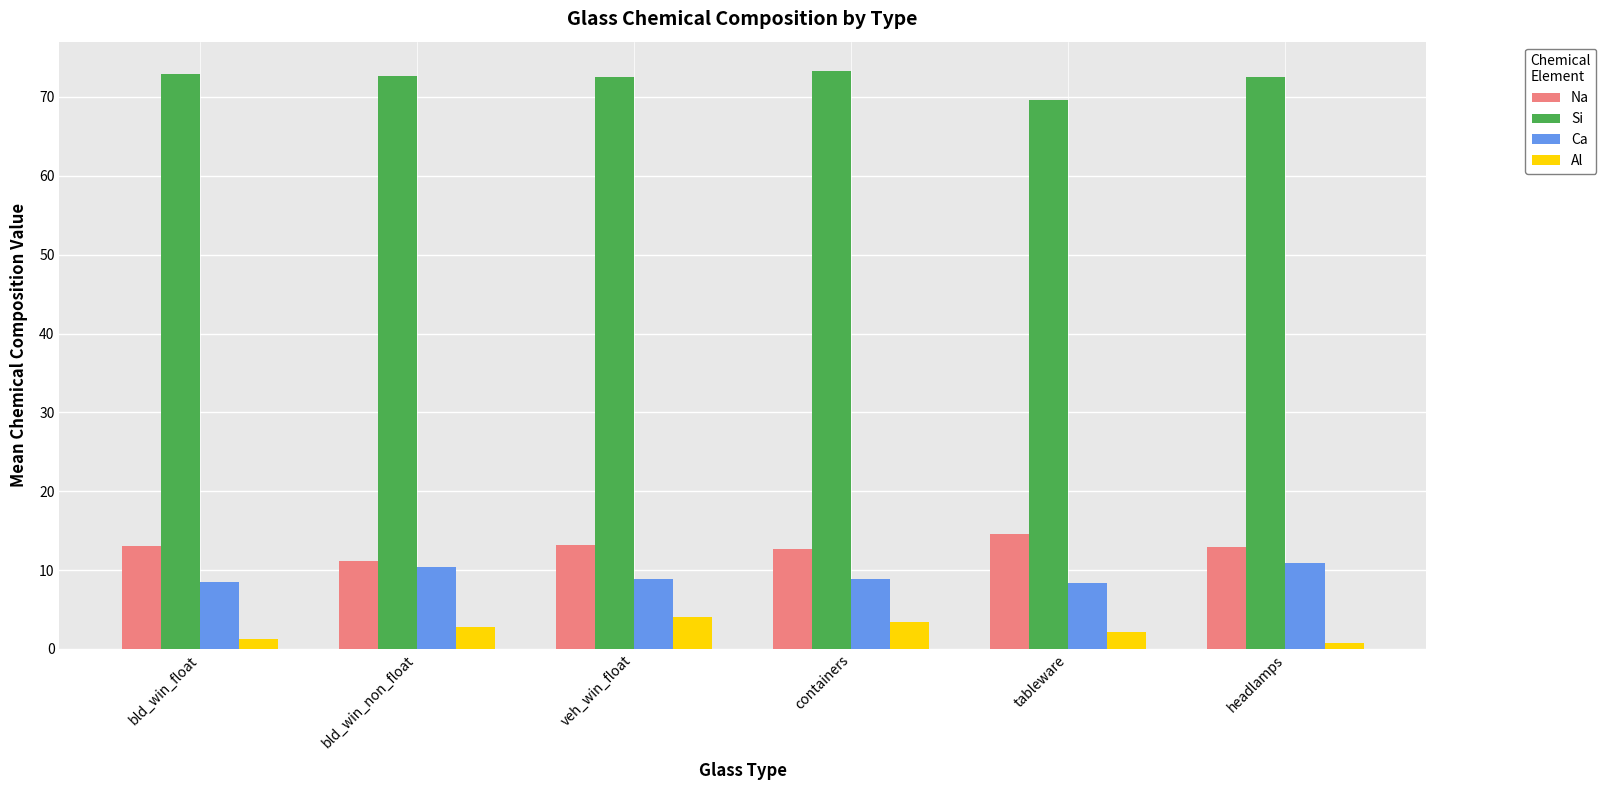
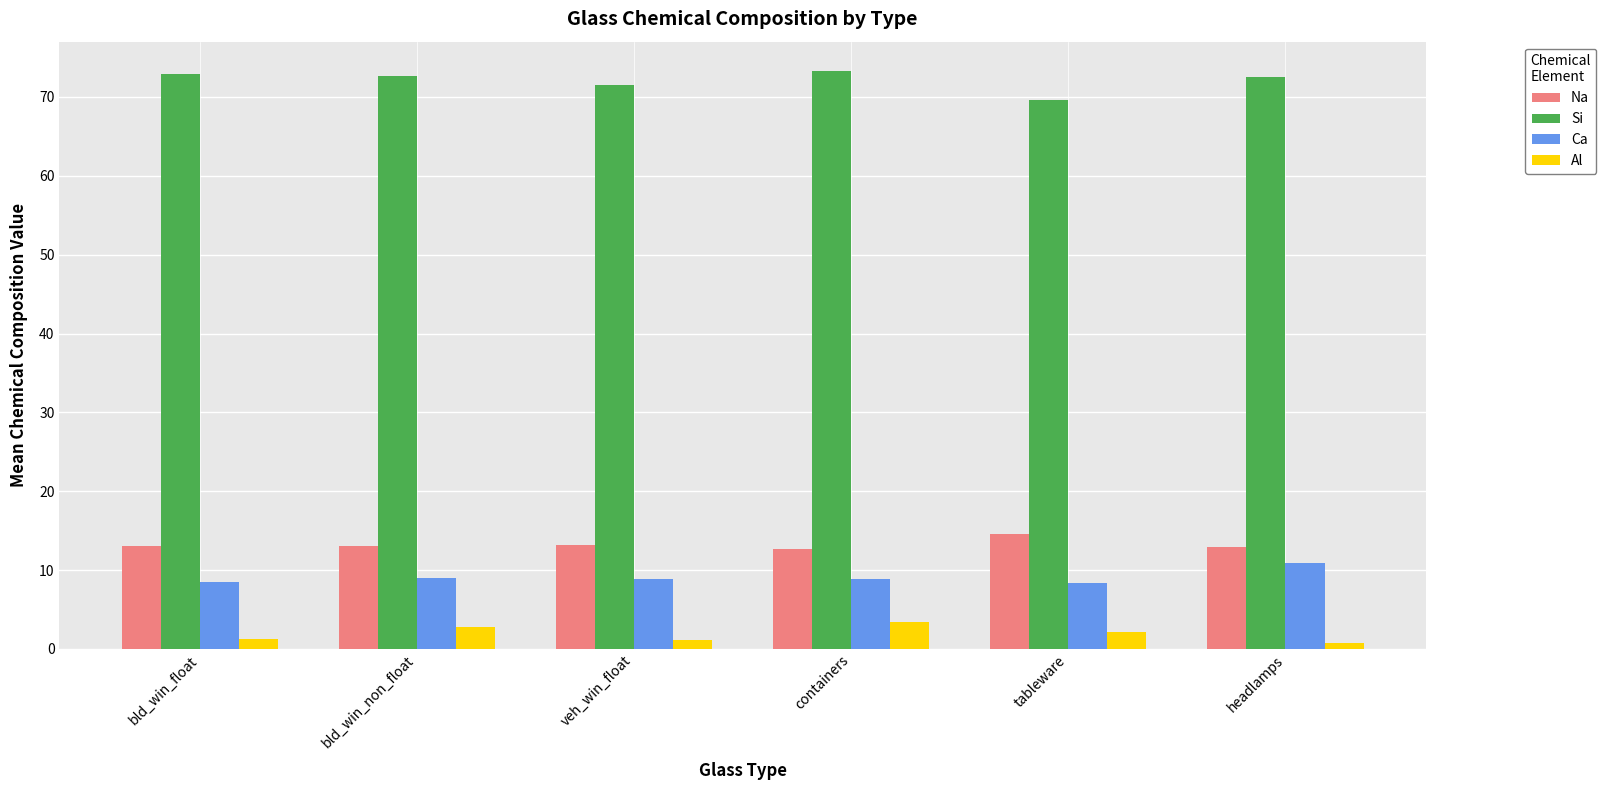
  {
    "Na": {
      "bld_win_float": 13,
-     "bld_win_non_float": 11,
+     "bld_win_non_float": 13,
      "veh_win_float": 13,
      "containers": 13,
      "tableware": 15,
      "headlamps": 13
    },
    "Si": {
      "bld_win_float": 73,
      "bld_win_non_float": 73,
-     "veh_win_float": 73,
+     "veh_win_float": 71,
      "containers": 73,
      "tableware": 70,
      "headlamps": 72
    },
    "Ca": {
      "bld_win_float": 8,
-     "bld_win_non_float": 10,
+     "bld_win_non_float": 9,
      "veh_win_float": 9,
      "containers": 9,
      "tableware": 8,
      "headlamps": 11
    },
    "Al": {
      "bld_win_float": 1,
      "bld_win_non_float": 3,
-     "veh_win_float": 4,
+     "veh_win_float": 1,
      "containers": 3,
      "tableware": 2,
      "headlamps": 1
    }
  }
